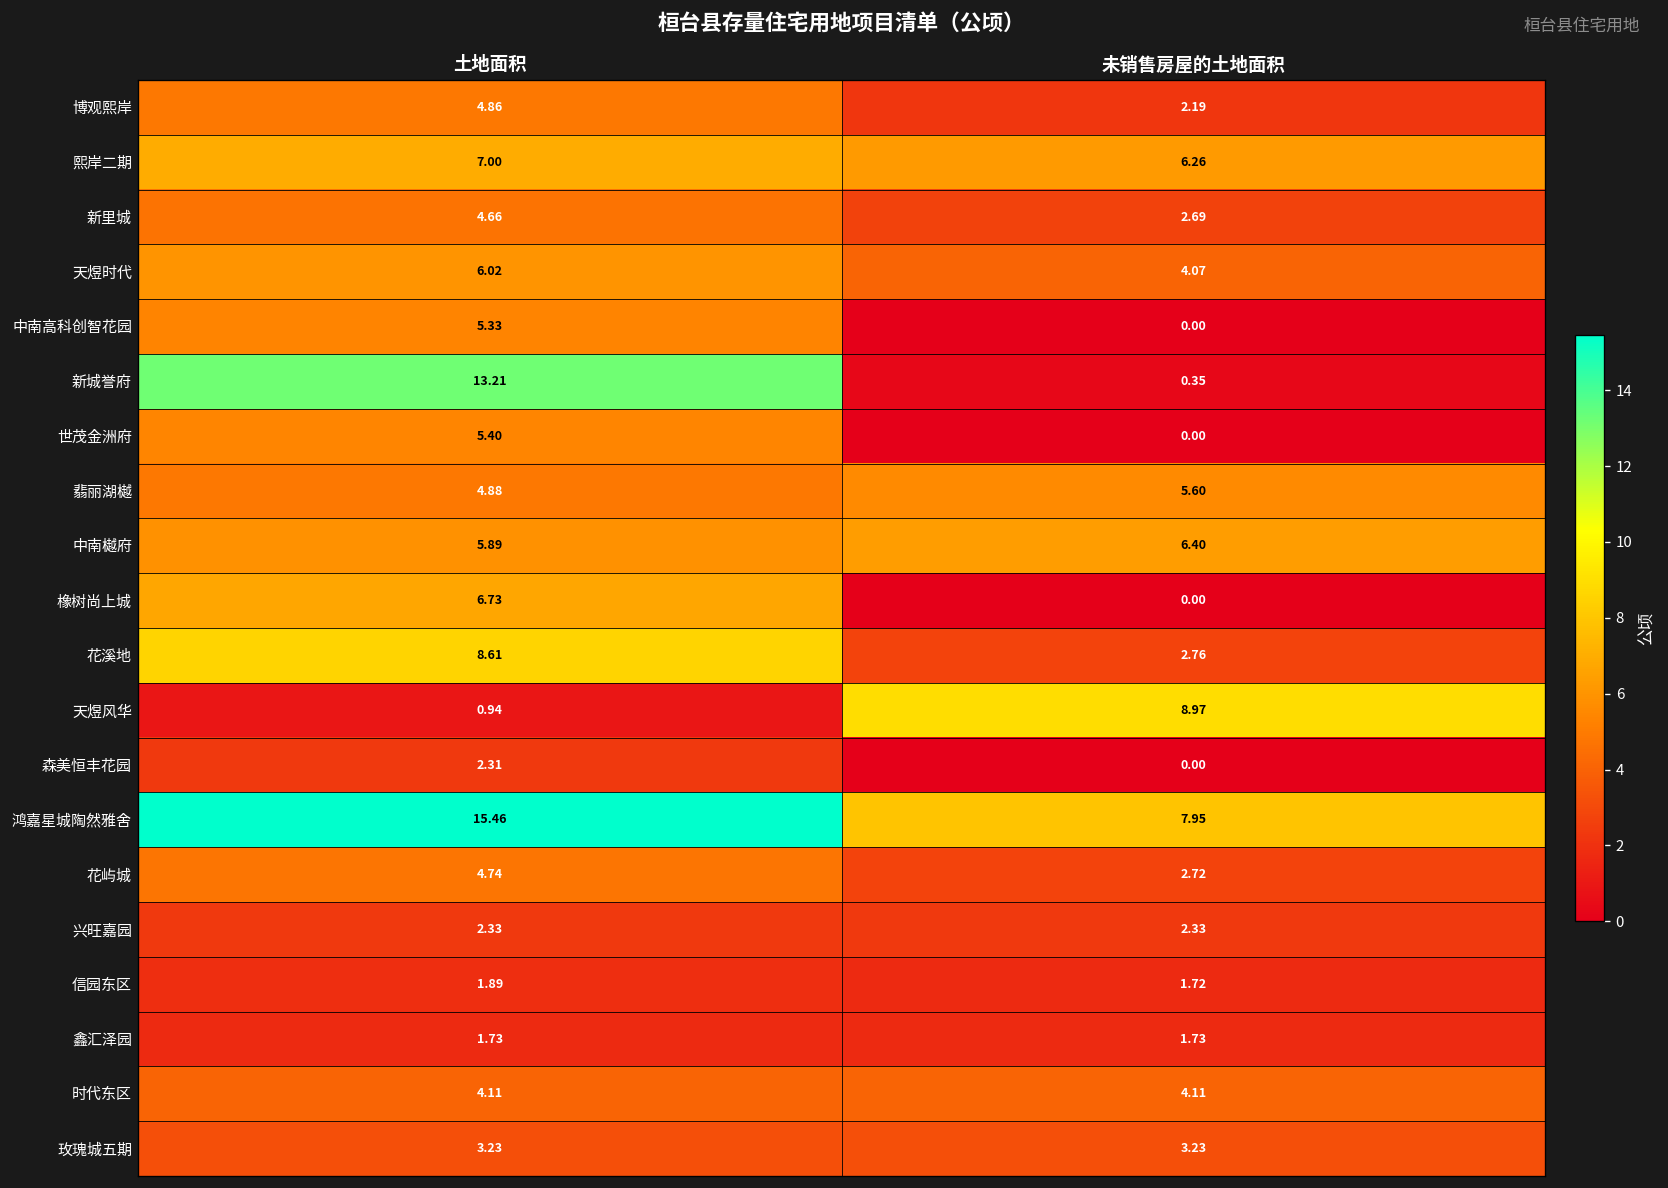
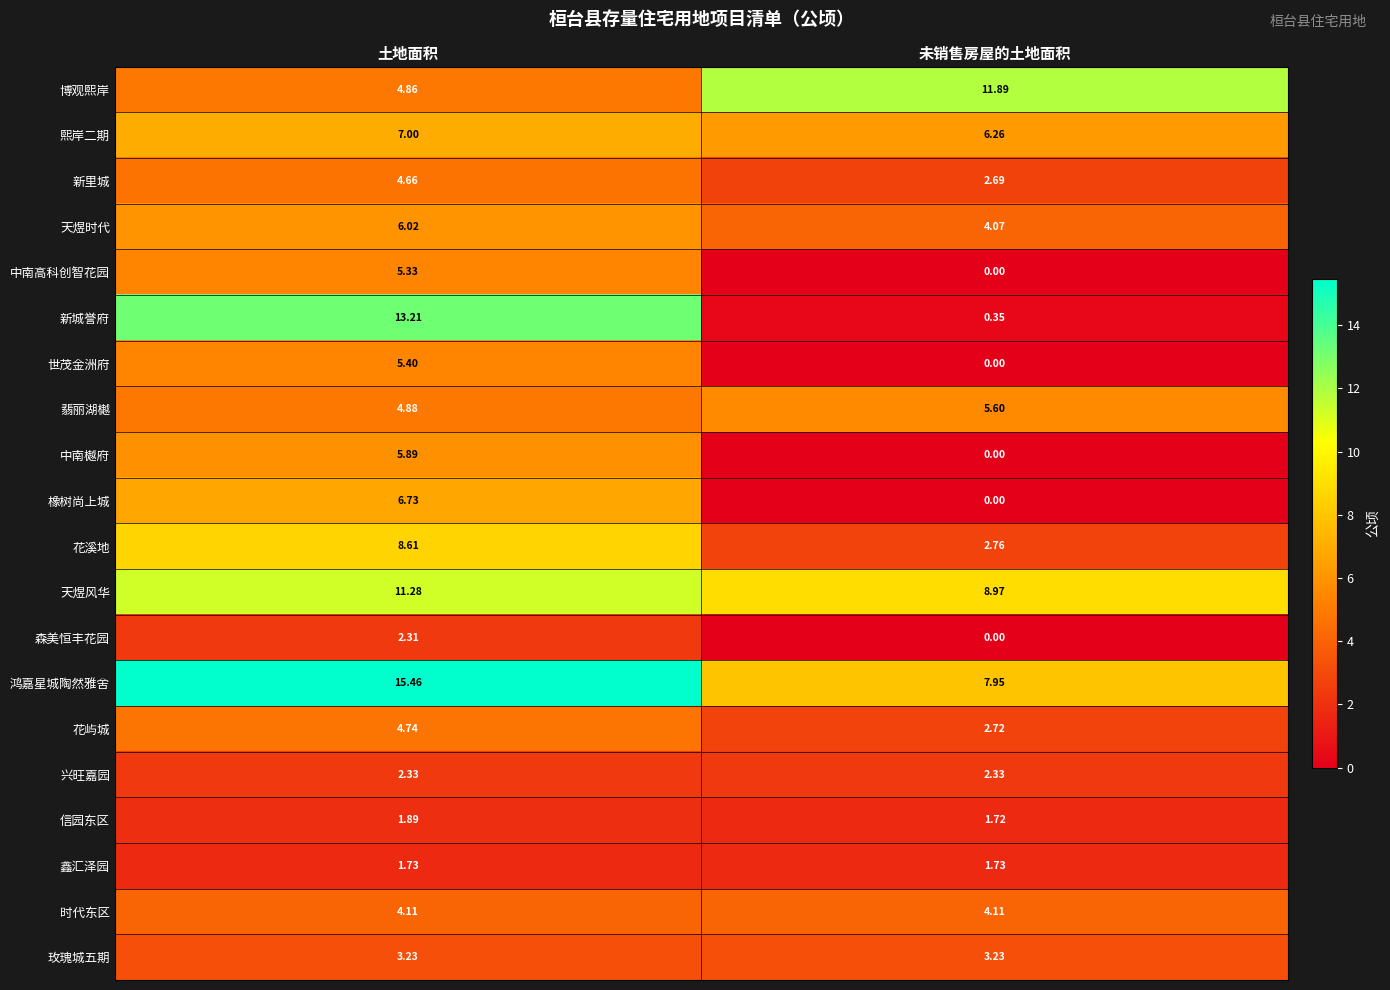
  {
    "博观熙岸": {
      "土地面积": 4.86,
-     "未销售房屋的土地面积": 2.19
+     "未销售房屋的土地面积": 11.89
    },
    "熙岸二期": {
      "土地面积": 7.00,
      "未销售房屋的土地面积": 6.26
    },
    "新里城": {
      "土地面积": 4.66,
      "未销售房屋的土地面积": 2.69
    },
    "天煜时代": {
      "土地面积": 6.02,
      "未销售房屋的土地面积": 4.07
    },
    "中南高科创智花园": {
      "土地面积": 5.33,
      "未销售房屋的土地面积": 0.00
    },
    "新城誉府": {
      "土地面积": 13.21,
      "未销售房屋的土地面积": 0.35
    },
    "世茂金洲府": {
      "土地面积": 5.40,
      "未销售房屋的土地面积": 0.00
    },
    "翡丽湖樾": {
      "土地面积": 4.88,
      "未销售房屋的土地面积": 5.60
    },
    "中南樾府": {
      "土地面积": 5.89,
-     "未销售房屋的土地面积": 6.40
+     "未销售房屋的土地面积": 0.00
    },
    "橡树尚上城": {
      "土地面积": 6.73,
      "未销售房屋的土地面积": 0.00
    },
    "花溪地": {
      "土地面积": 8.61,
      "未销售房屋的土地面积": 2.76
    },
    "天煜风华": {
-     "土地面积": 0.94,
+     "土地面积": 11.28,
      "未销售房屋的土地面积": 8.97
    },
    "森美恒丰花园": {
      "土地面积": 2.31,
      "未销售房屋的土地面积": 0.00
    },
    "鸿嘉星城陶然雅舍": {
      "土地面积": 15.46,
      "未销售房屋的土地面积": 7.95
    },
    "花屿城": {
      "土地面积": 4.74,
      "未销售房屋的土地面积": 2.72
    },
    "兴旺嘉园": {
      "土地面积": 2.33,
      "未销售房屋的土地面积": 2.33
    },
    "信园东区": {
      "土地面积": 1.89,
      "未销售房屋的土地面积": 1.72
    },
    "鑫汇泽园": {
      "土地面积": 1.73,
      "未销售房屋的土地面积": 1.73
    },
    "时代东区": {
      "土地面积": 4.11,
      "未销售房屋的土地面积": 4.11
    },
    "玫瑰城五期": {
      "土地面积": 3.23,
      "未销售房屋的土地面积": 3.23
    }
  }
